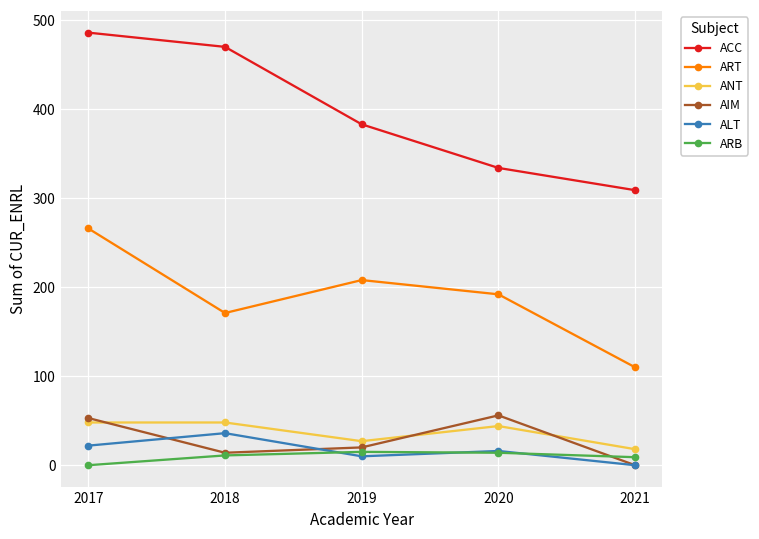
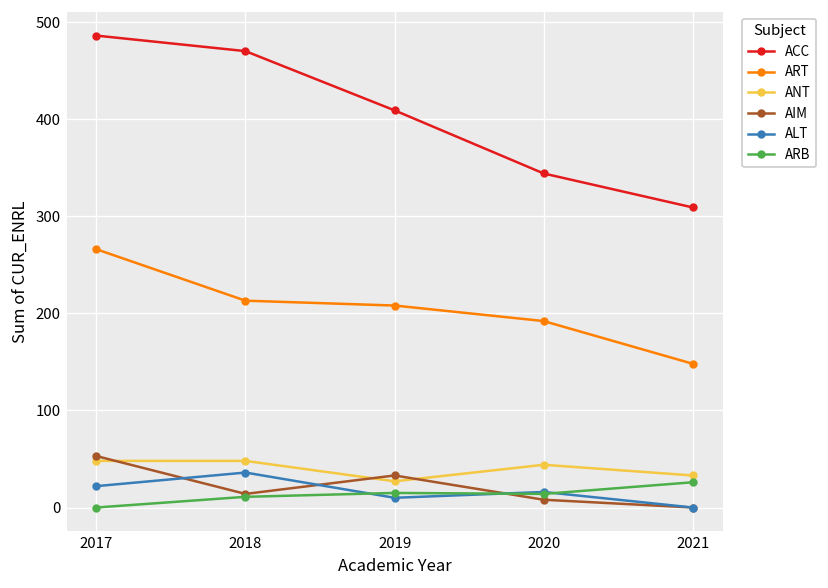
  {
    "ACC": {
      "2017": 490,
      "2018": 470,
-     "2019": 380,
-     "2020": 330,
+     "2019": 410,
+     "2020": 340,
      "2021": 310
    },
    "ART": {
      "2017": 270,
-     "2018": 170,
+     "2018": 210,
      "2019": 210,
      "2020": 190,
-     "2021": 110
+     "2021": 150
    },
    "ANT": {
      "2017": 50,
      "2018": 50,
      "2019": 30,
      "2020": 40,
-     "2021": 20
+     "2021": 30
    },
    "AIM": {
      "2017": 50,
-     "2019": 20,
-     "2020": 60
+     "2019": 30,
+     "2020": 10
    },
    "ALT": {
      "2017": 20,
      "2018": 40,
      "2019": 10
    },
    "ARB": {
      "2017": 0,
      "2019": 20,
-     "2021": 10
+     "2021": 30
    }
  }
